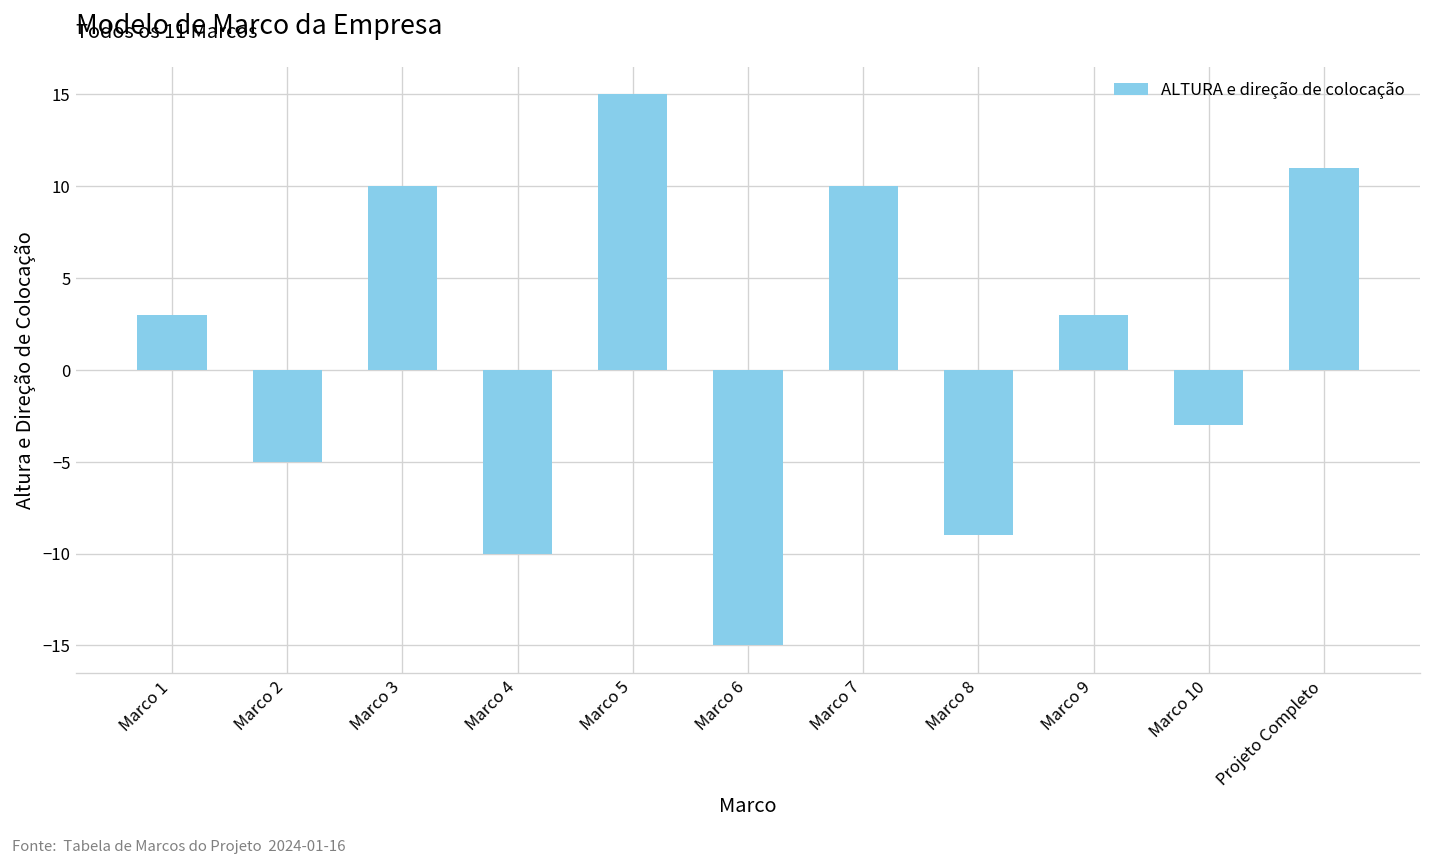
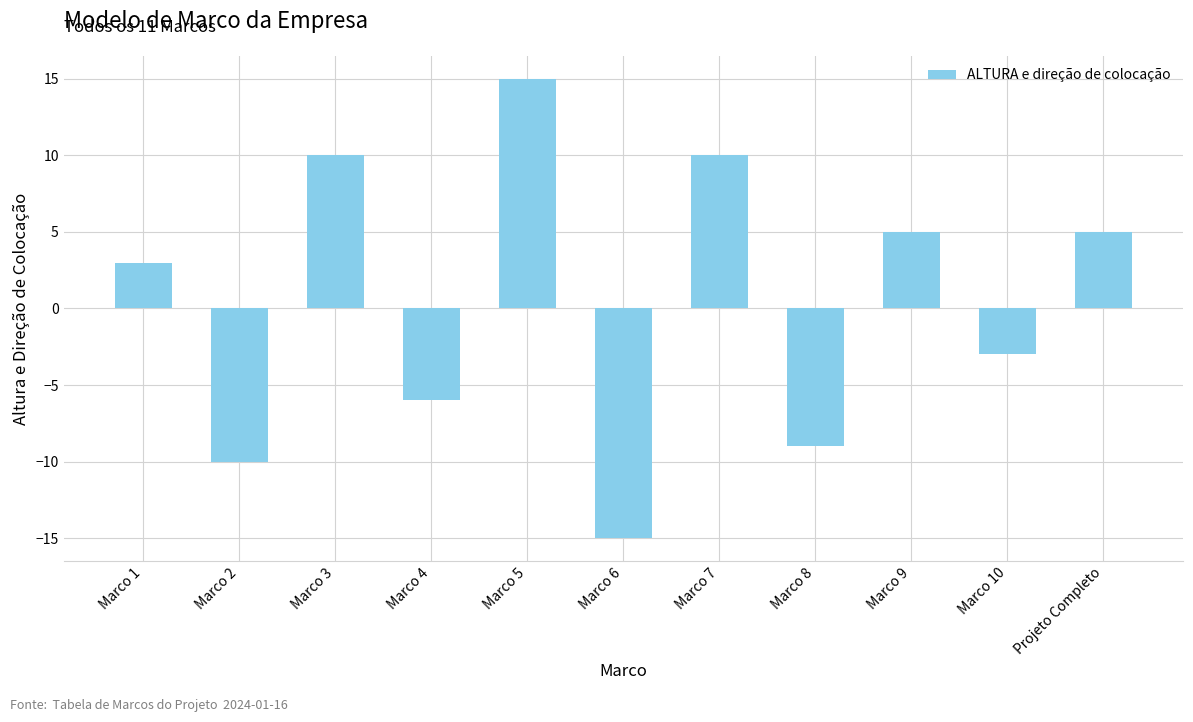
  {
    "Marco 1": 3,
-   "Marco 2": -5,
+   "Marco 2": -10,
    "Marco 3": 10,
-   "Marco 4": -10,
+   "Marco 4": -6,
    "Marco 5": 15,
    "Marco 6": -15,
    "Marco 7": 10,
    "Marco 8": -9,
-   "Marco 9": 3,
+   "Marco 9": 5,
    "Marco 10": -3,
-   "Projeto Completo": 11
+   "Projeto Completo": 5
  }
